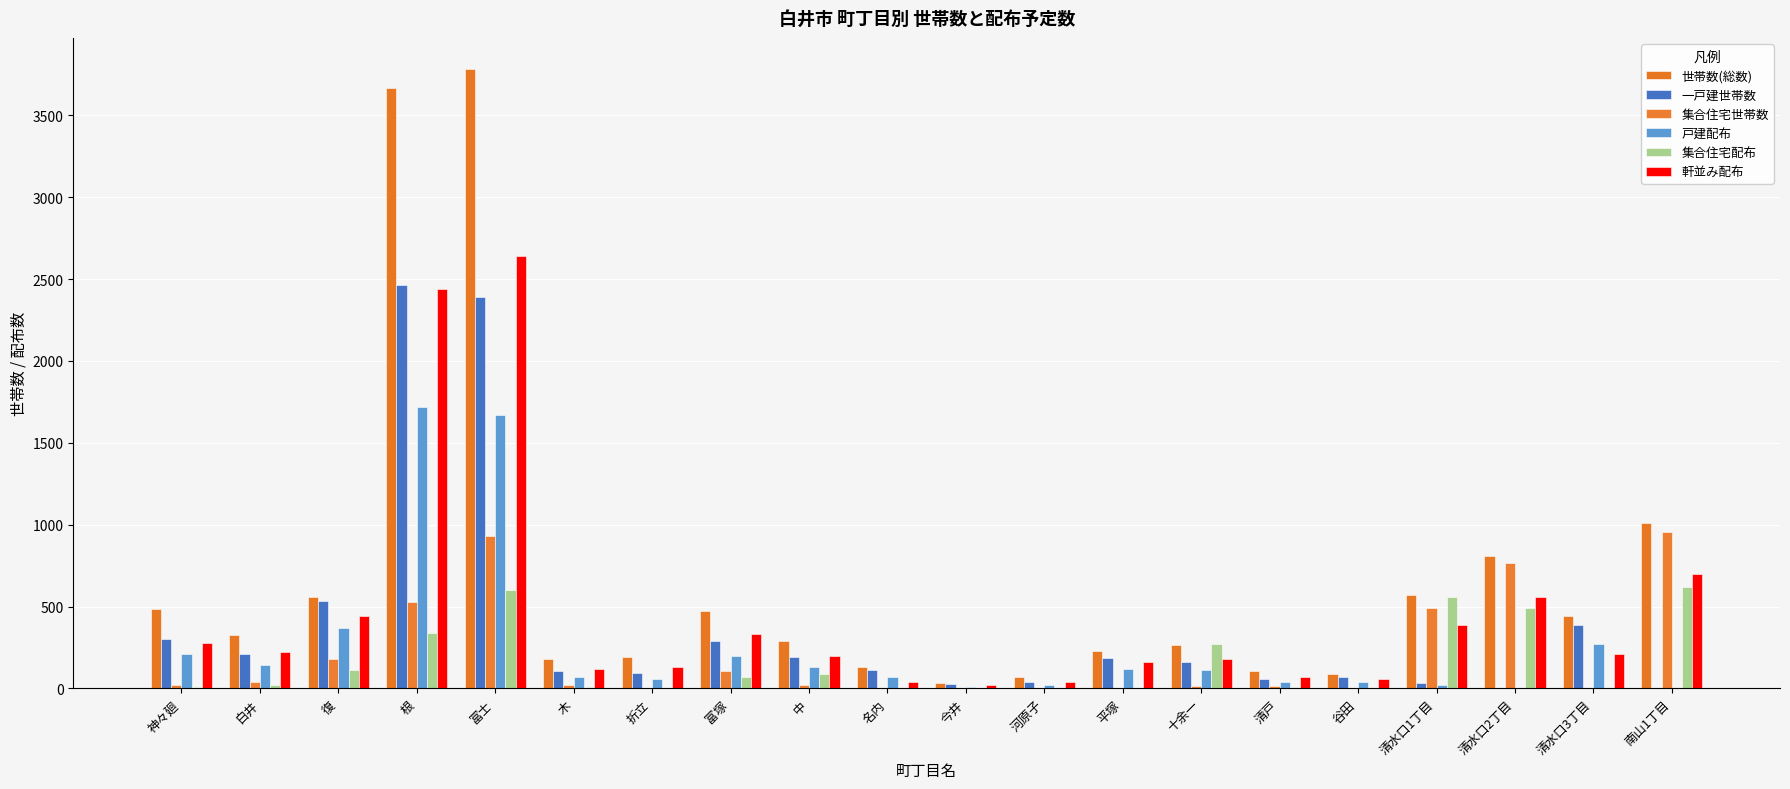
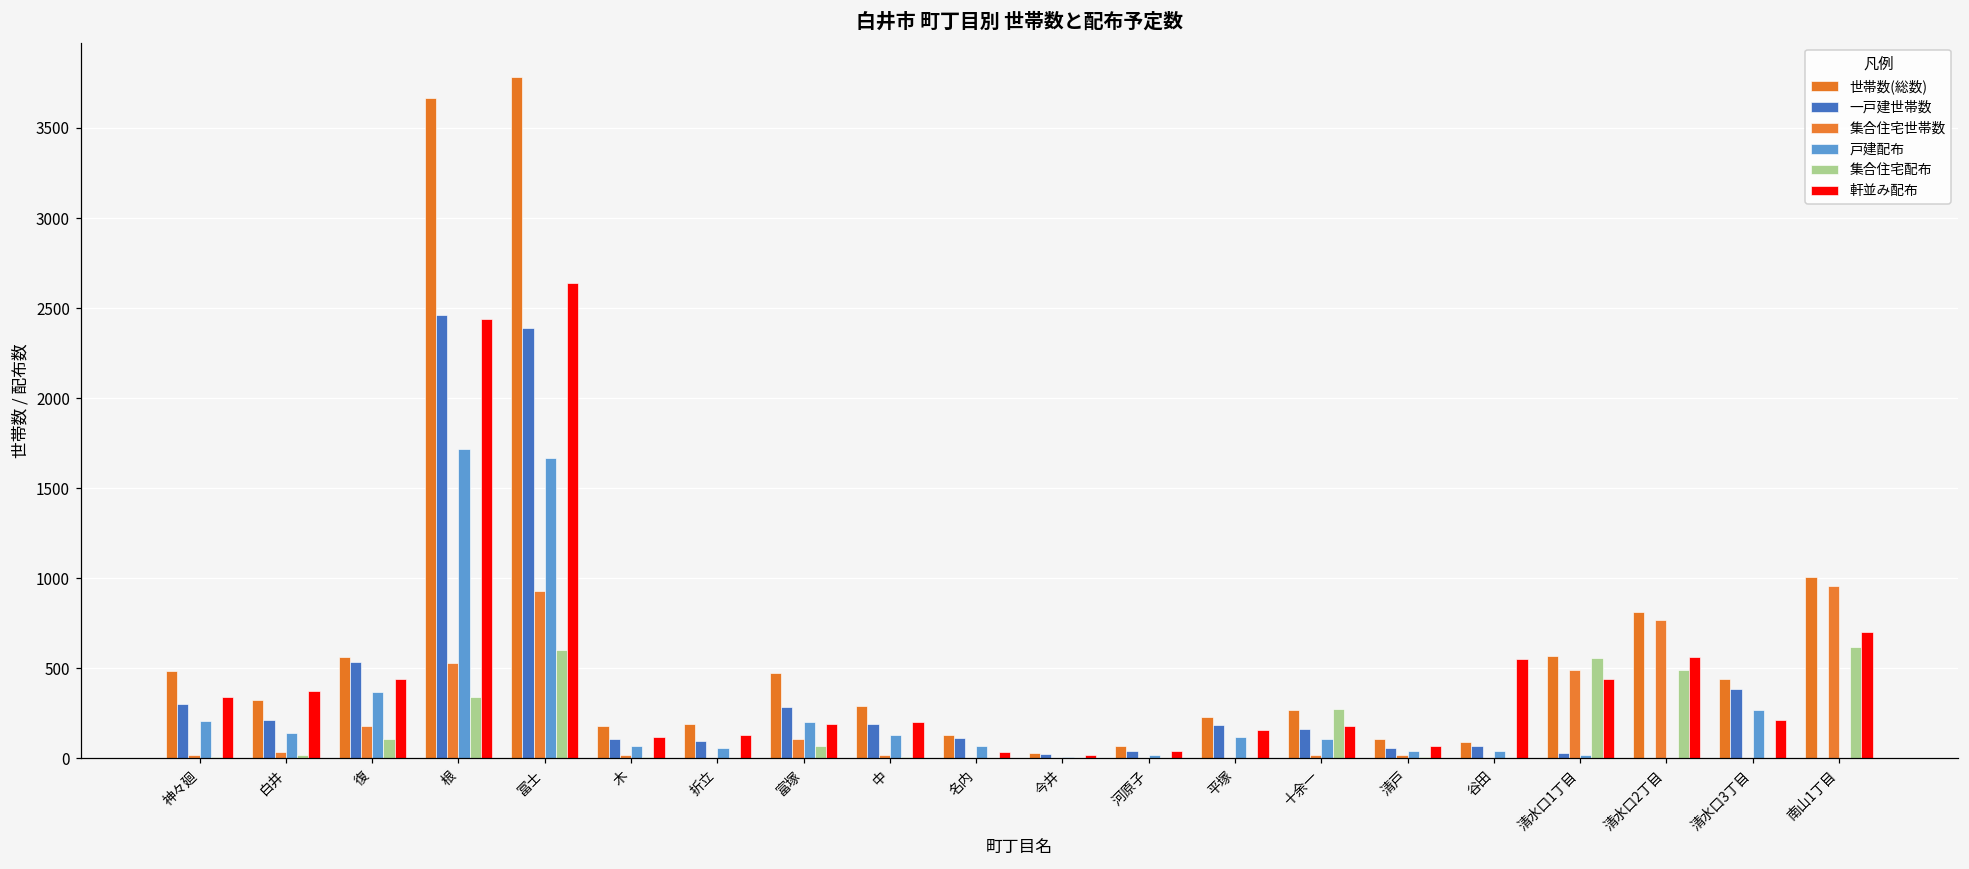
  {
    "集合住宅配布": {
      "白井": 20,
      "復": 110,
      "根": 340,
      "冨士": 600,
      "折立": 0,
      "富塚": 70,
-     "中": 90,
+     "中": 10,
      "名内": 0,
      "今井": 0,
      "河原子": 0,
      "平塚": 0,
      "十余一": 270,
      "谷田": 0,
      "清水口1丁目": 560,
      "清水口2丁目": 490,
      "清水口3丁目": 0,
      "南山1丁目": 620
    },
    "軒並み配布": {
-     "神々廻": 280,
-     "白井": 220,
+     "神々廻": 340,
+     "白井": 370,
      "復": 440,
      "根": 2440,
      "冨士": 2640,
      "木": 120,
      "折立": 130,
-     "富塚": 330,
+     "富塚": 190,
      "中": 200,
      "名内": 40,
      "今井": 20,
      "河原子": 40,
      "平塚": 160,
      "十余一": 180,
      "清戸": 70,
-     "谷田": 60,
-     "清水口1丁目": 390,
+     "谷田": 550,
+     "清水口1丁目": 440,
      "清水口2丁目": 560,
      "清水口3丁目": 210,
      "南山1丁目": 700
    }
  }
